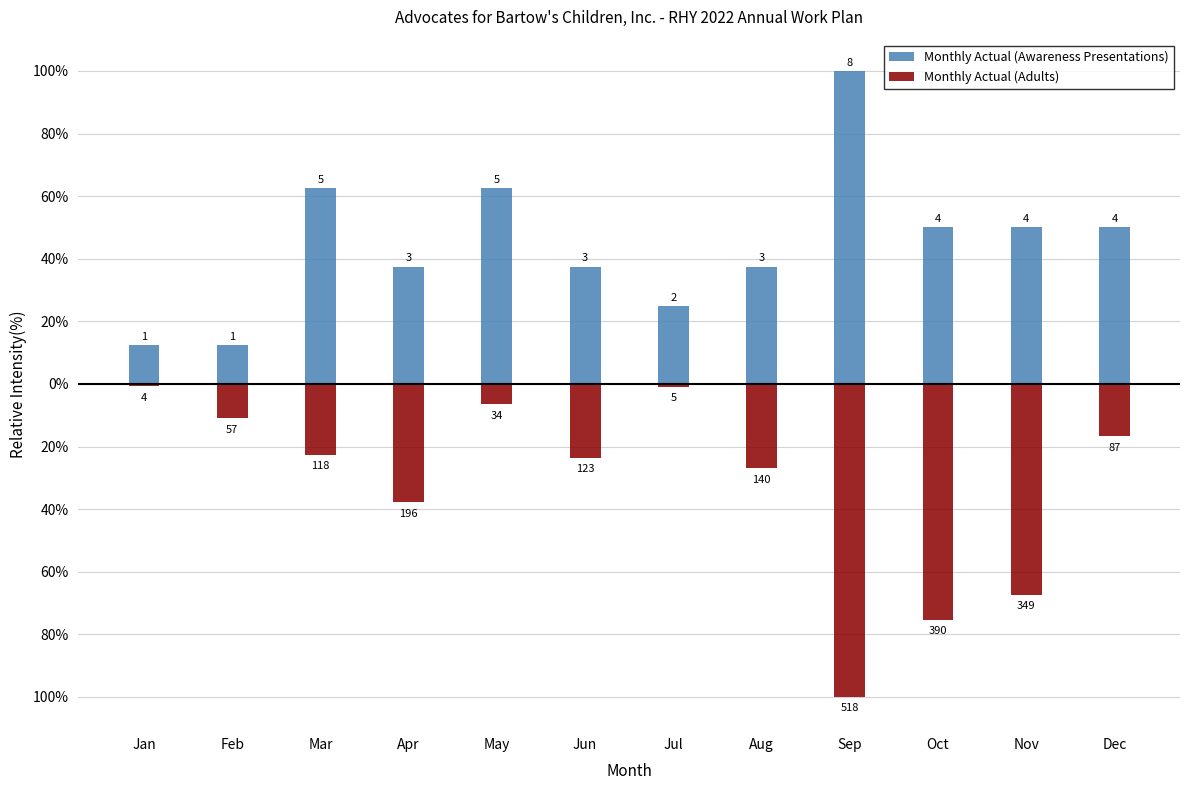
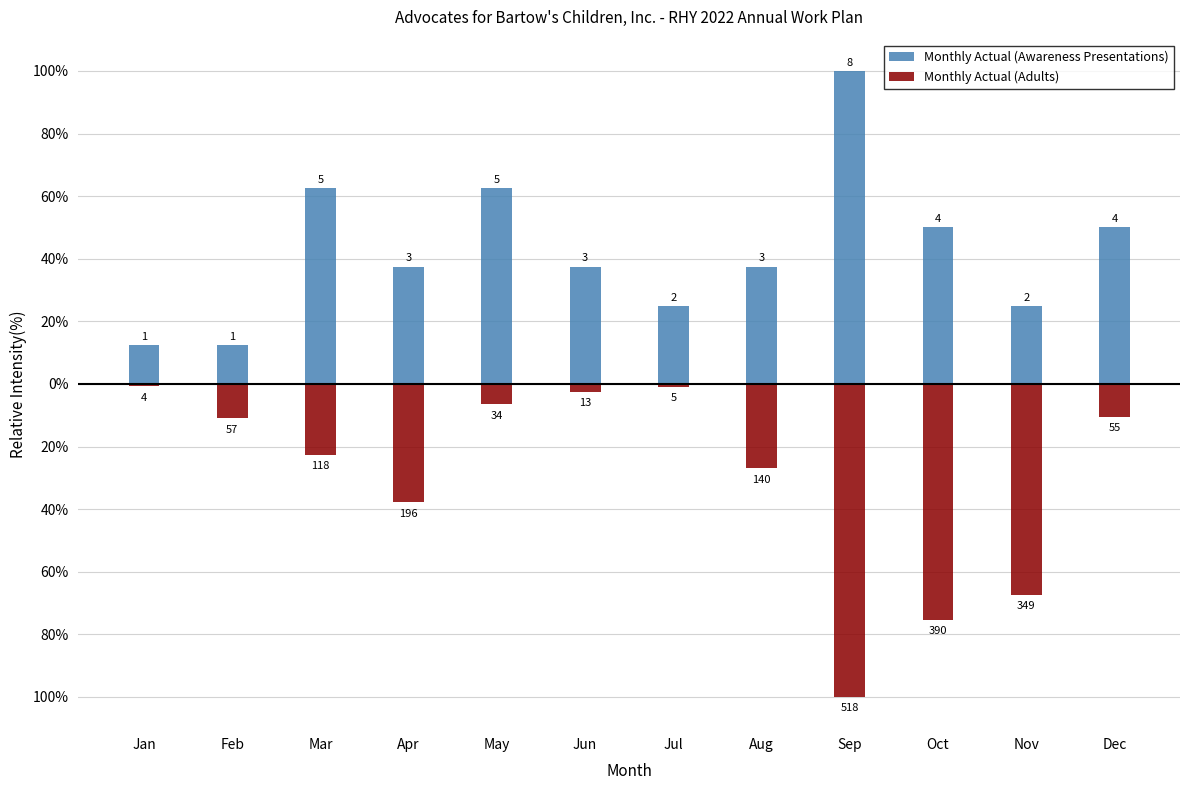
  {
    "Monthly Actual (Awareness Presentations)": {
-     "Nov": 4
+     "Nov": 2
    },
    "Monthly Actual (Adults)": {
-     "Jun": 123,
-     "Dec": 87
+     "Jun": 13,
+     "Dec": 55
    }
  }
